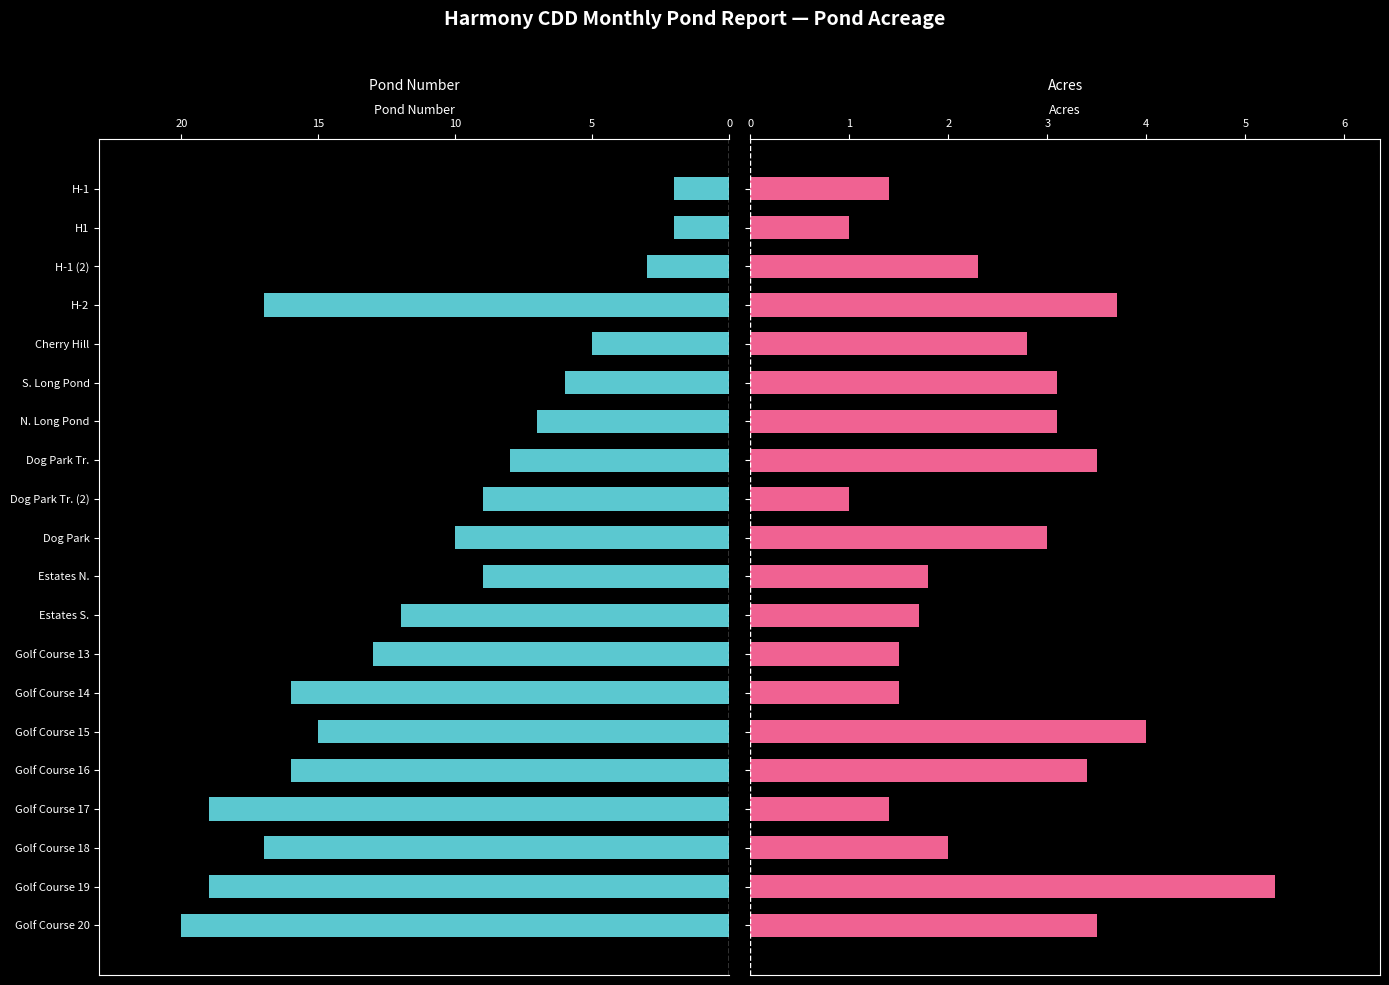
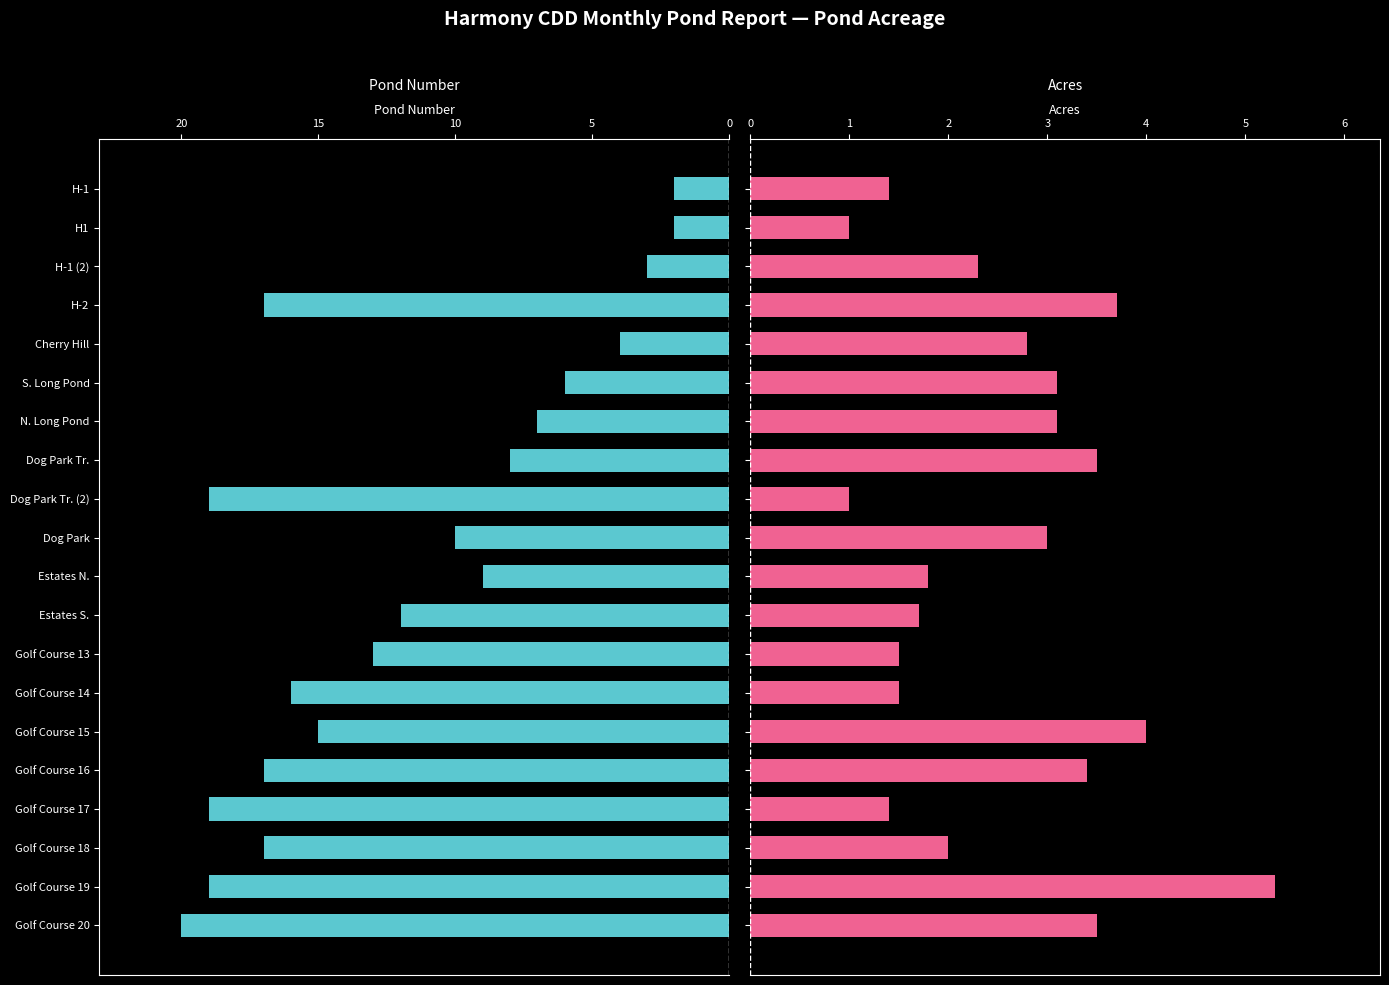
  {
    "Pond Number": {
      "H-1": 2,
      "H1": 2,
      "H-1 (2)": 3,
      "H-2": 17,
-     "Cherry Hill": 5,
+     "Cherry Hill": 4,
      "S. Long Pond": 6,
      "N. Long Pond": 7,
      "Dog Park Tr.": 8,
-     "Dog Park Tr. (2)": 9,
+     "Dog Park Tr. (2)": 19,
      "Dog Park": 10,
      "Estates N.": 9,
      "Estates S.": 12,
      "Golf Course 13": 13,
      "Golf Course 14": 16,
      "Golf Course 15": 15,
-     "Golf Course 16": 16,
+     "Golf Course 16": 17,
      "Golf Course 17": 19,
      "Golf Course 18": 17,
      "Golf Course 19": 19,
      "Golf Course 20": 20
    }
  }
